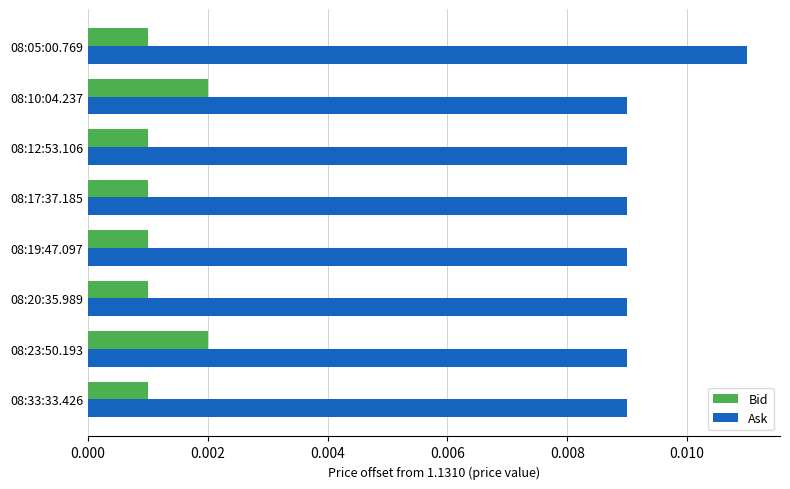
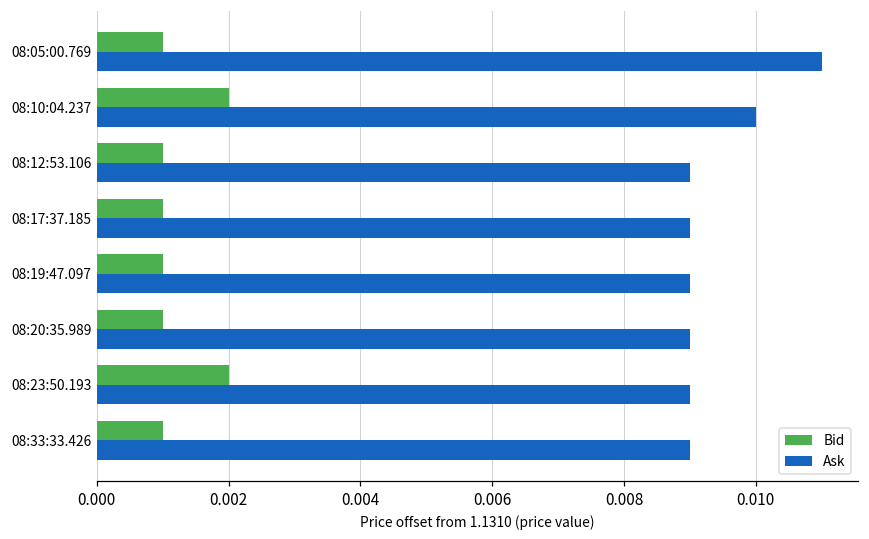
  {
    "Bid": {
      "08:05:00.769": 0.0010,
      "08:10:04.237": 0.0020,
      "08:12:53.106": 0.0010,
      "08:17:37.185": 0.0010,
      "08:19:47.097": 0.0010,
      "08:20:35.989": 0.0010,
      "08:23:50.193": 0.0020,
      "08:33:33.426": 0.0010
    },
    "Ask": {
      "08:05:00.769": 0.0110,
-     "08:10:04.237": 0.0090,
+     "08:10:04.237": 0.0100,
      "08:12:53.106": 0.0090,
      "08:17:37.185": 0.0090,
      "08:19:47.097": 0.0090,
      "08:20:35.989": 0.0090,
      "08:23:50.193": 0.0090,
      "08:33:33.426": 0.0090
    }
  }
